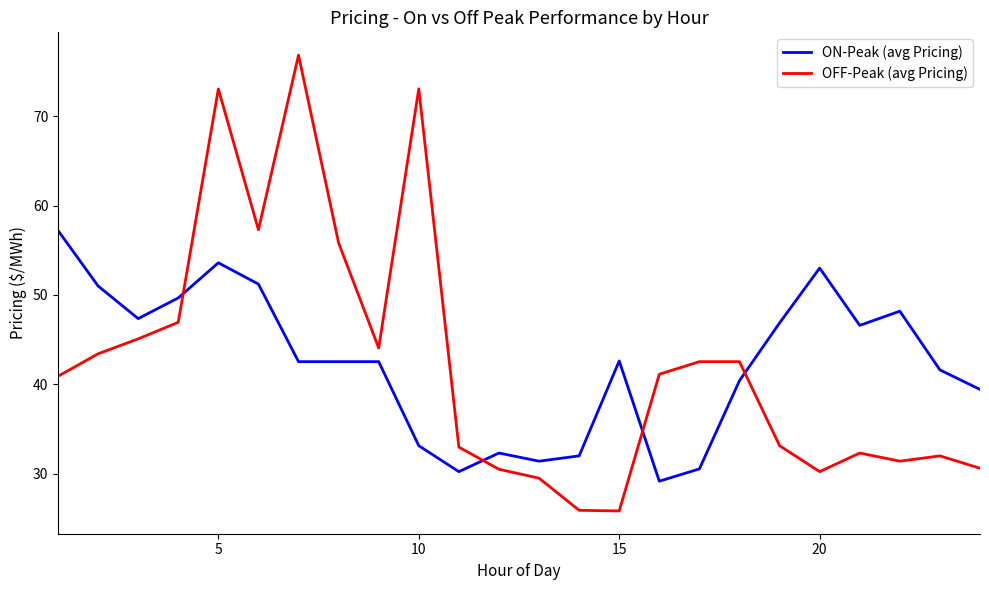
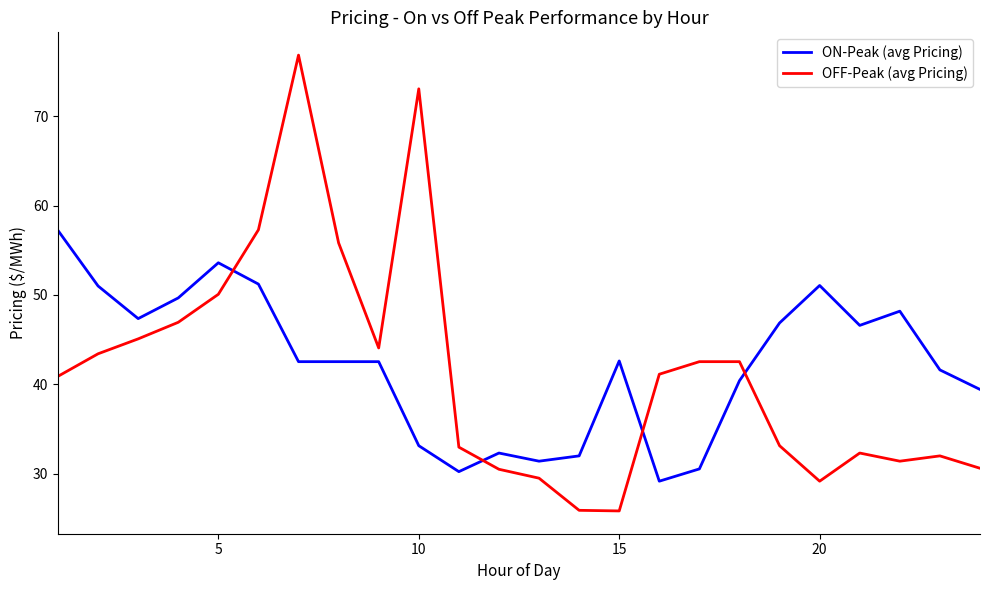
  {
    "ON-Peak (avg Pricing)": {
      "5": 54,
      "10": 33,
      "15": 43,
-     "20": 53
+     "20": 51
    },
    "OFF-Peak (avg Pricing)": {
-     "5": 73,
+     "5": 50,
      "10": 73,
      "15": 26,
-     "20": 30
+     "20": 29
    }
  }
